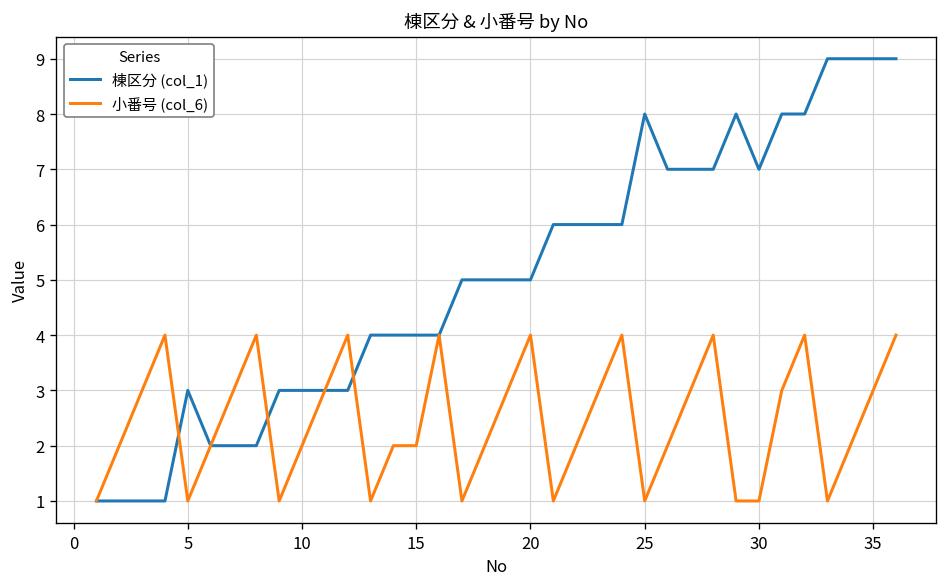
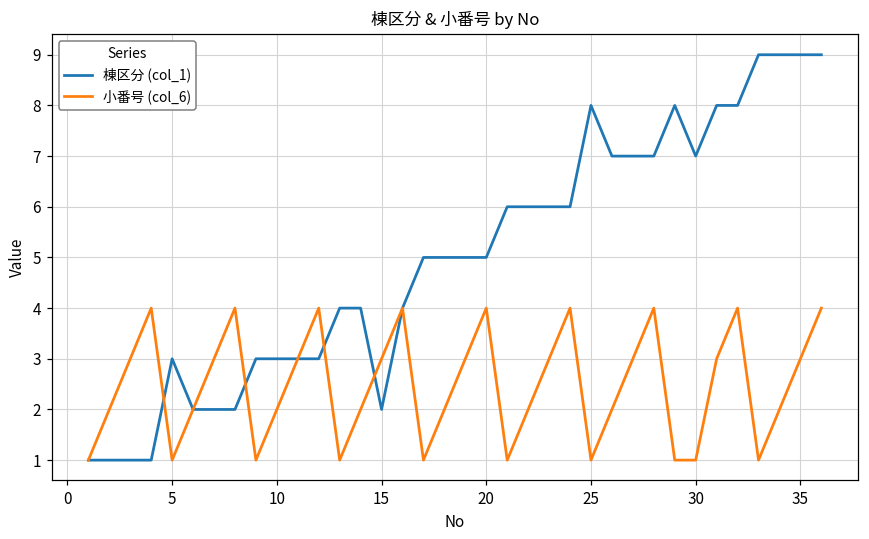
  {
    "棟区分 (col_1)": {
      "5": 3,
      "10": 3,
-     "15": 4,
+     "15": 2,
      "20": 5,
      "25": 8,
      "30": 7,
      "35": 9
    },
    "小番号 (col_6)": {
      "5": 1,
      "10": 2,
-     "15": 2,
+     "15": 3,
      "20": 4,
      "25": 1,
      "30": 1,
      "35": 3
    }
  }
